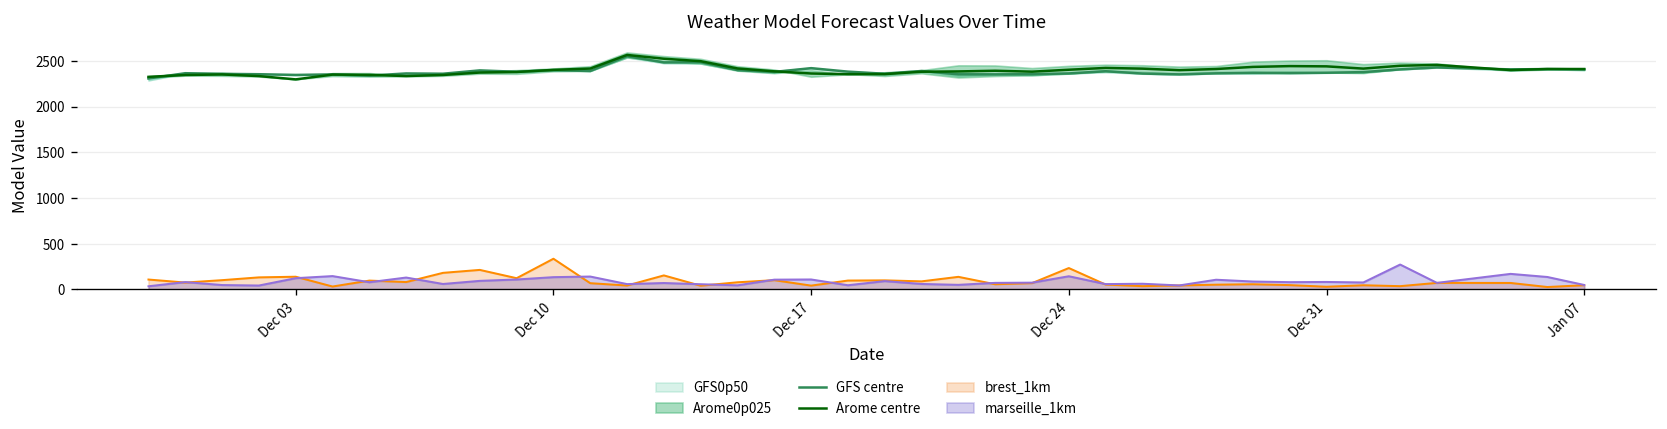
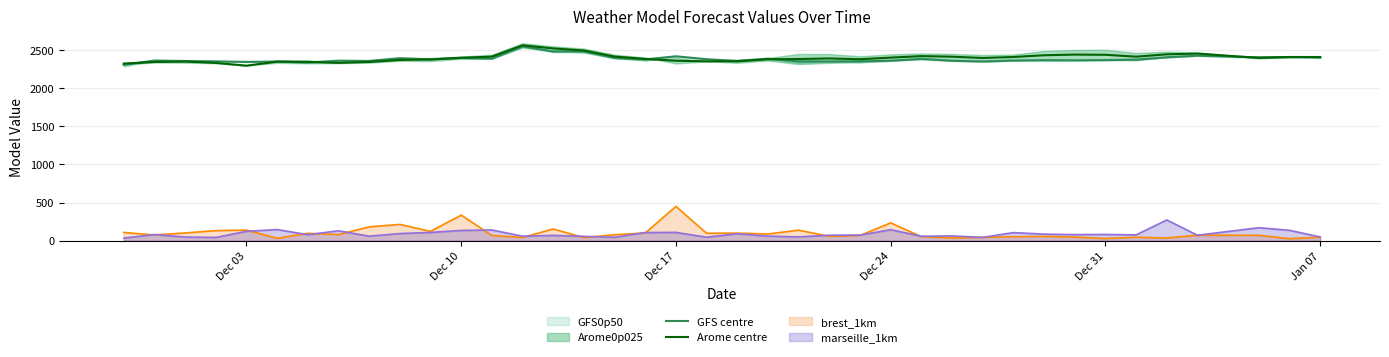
  {
    "Arome centre": {
      "Dec 17": 2400,
      "Dec 24": 2400,
      "Dec 31": 2400
    },
    "brest_1km": {
      "Dec 10": 300,
-     "Dec 17": 0,
+     "Dec 17": 400,
      "Dec 24": 200,
      "Dec 31": 0
    }
  }
